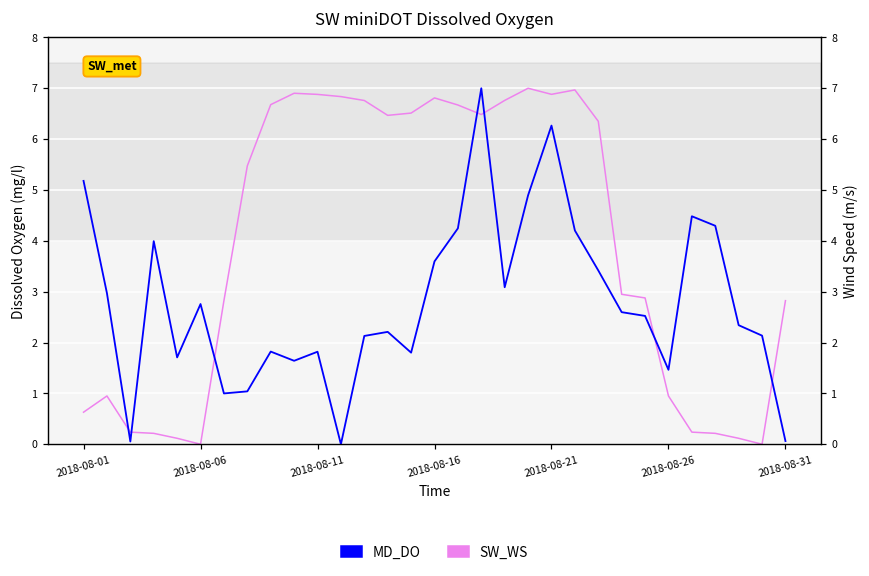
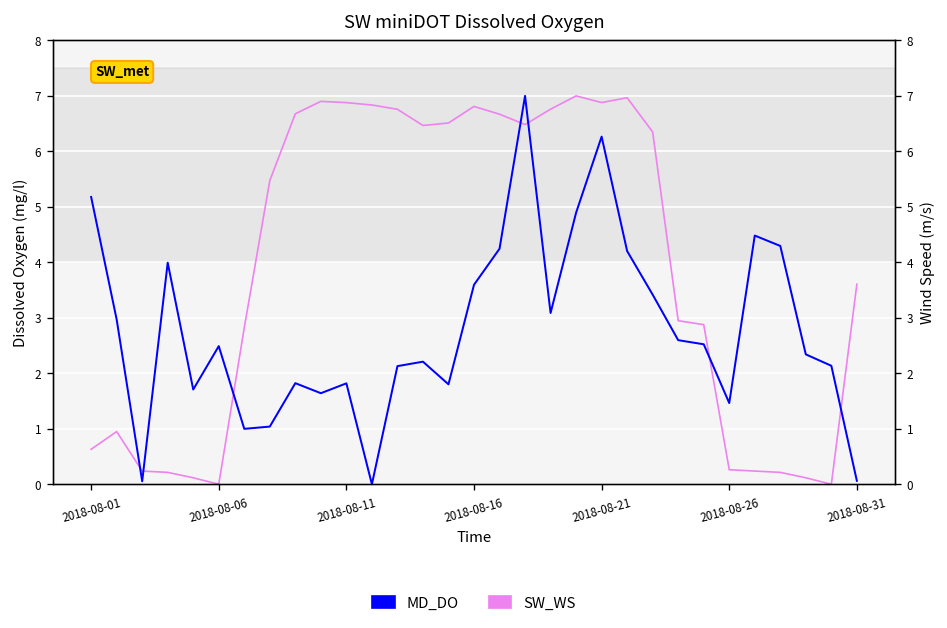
  {
    "MD_DO": {
      "2018-08-01": 5.2,
-     "2018-08-06": 2.8,
+     "2018-08-06": 2.5,
      "2018-08-11": 1.8,
      "2018-08-16": 3.6,
      "2018-08-21": 6.3,
      "2018-08-26": 1.5,
      "2018-08-31": 0.1
    },
    "SW_WS": {
      "2018-08-01": 0.6,
      "2018-08-06": 0.0,
      "2018-08-11": 6.9,
      "2018-08-16": 6.8,
      "2018-08-21": 6.9,
-     "2018-08-26": 0.9,
-     "2018-08-31": 2.8
+     "2018-08-26": 0.3,
+     "2018-08-31": 3.6
    }
  }
